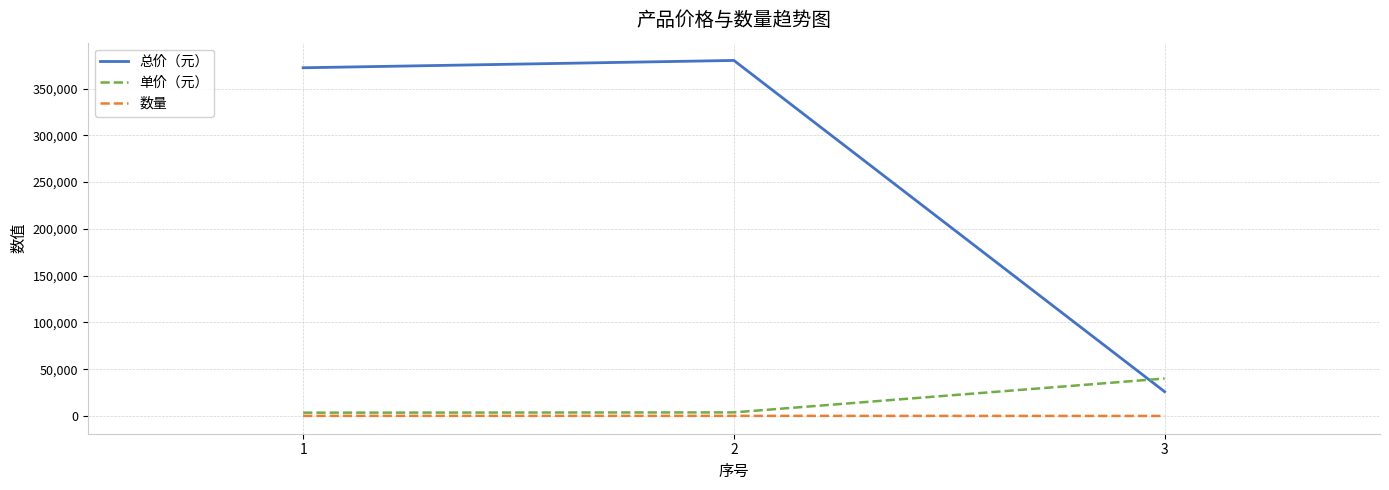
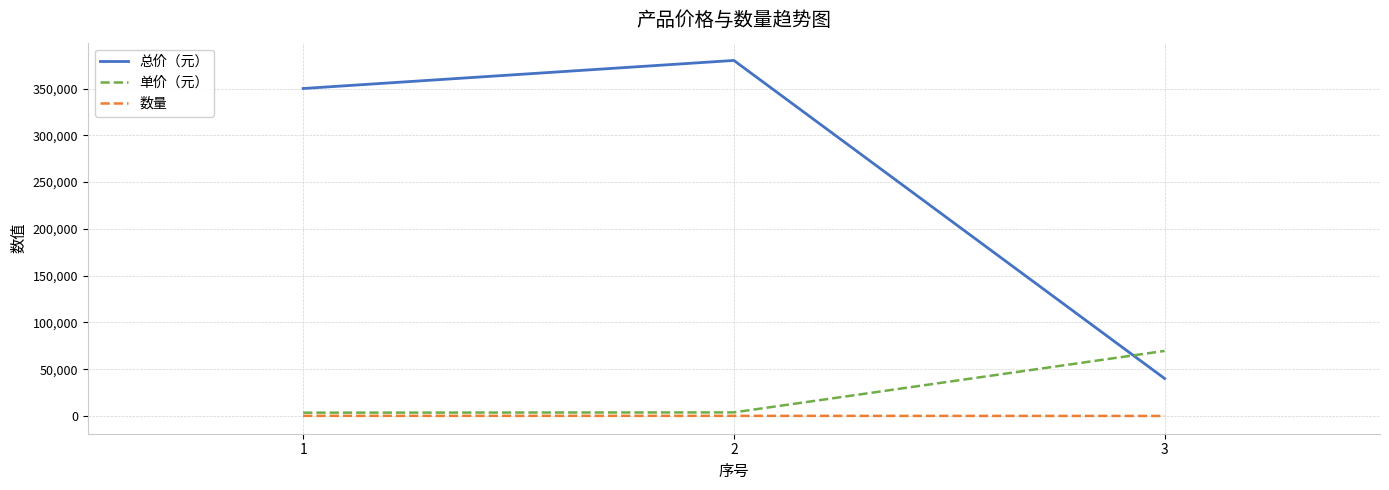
  {
    "总价（元）": {
-     "1": "370,000",
+     "1": "350,000",
      "2": "380,000",
-     "3": "30,000"
+     "3": "40,000"
    },
    "单价（元）": {
      "1": "0",
      "2": "0",
-     "3": "40,000"
+     "3": "70,000"
    },
    "数量": {
      "1": "0",
      "2": "0",
      "3": "0"
    }
  }
